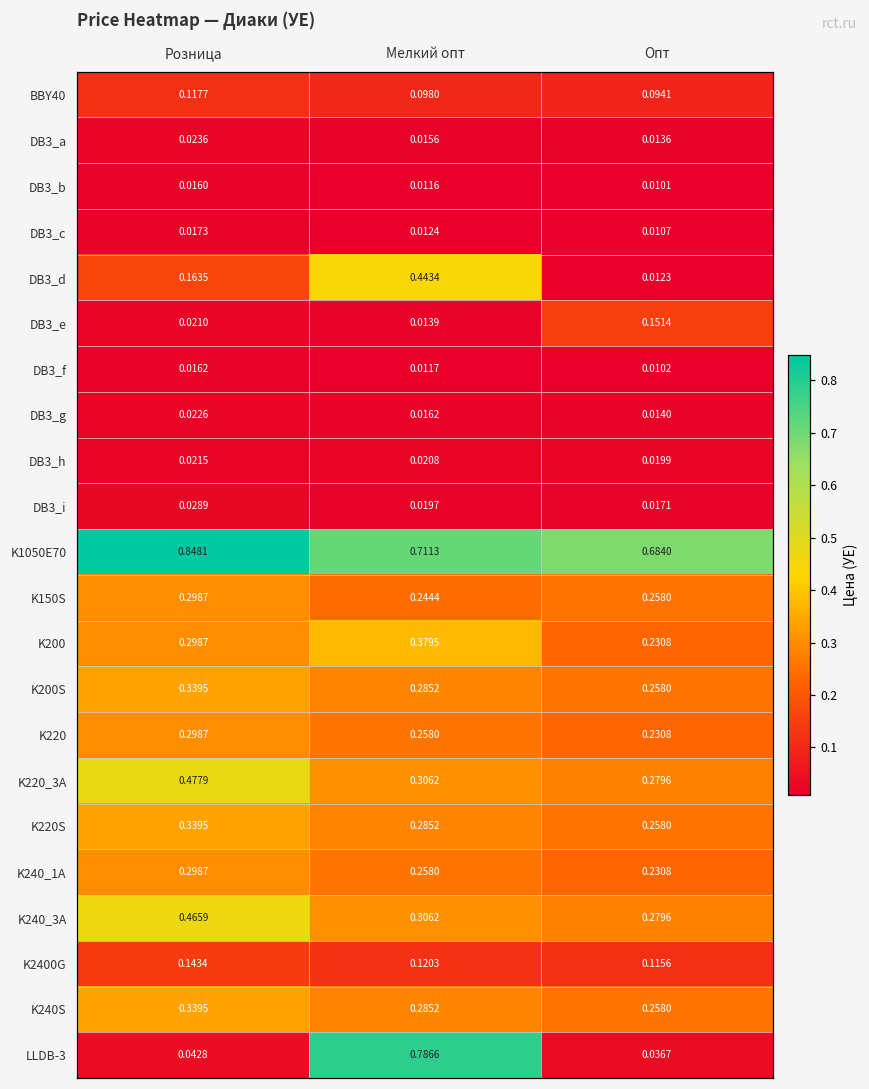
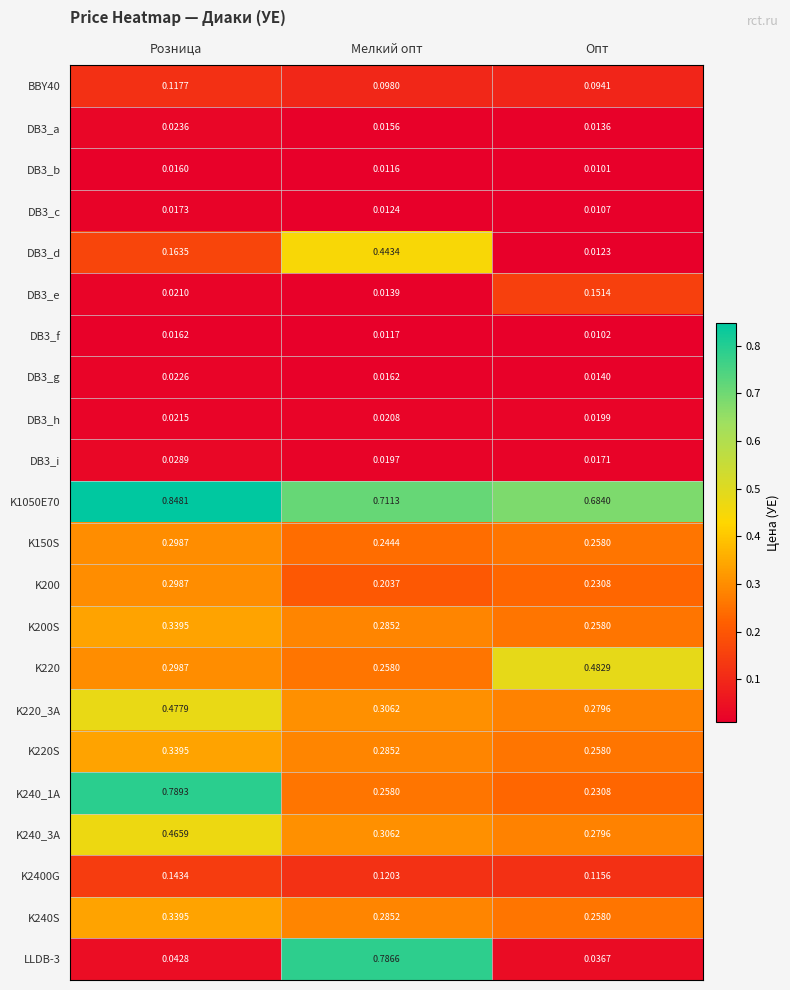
  {
    "BBY40": {
      "Розница": 0.1177,
      "Мелкий опт": 0.0980,
      "Опт": 0.0941
    },
    "DB3_a": {
      "Розница": 0.0236,
      "Мелкий опт": 0.0156,
      "Опт": 0.0136
    },
    "DB3_b": {
      "Розница": 0.0160,
      "Мелкий опт": 0.0116,
      "Опт": 0.0101
    },
    "DB3_c": {
      "Розница": 0.0173,
      "Мелкий опт": 0.0124,
      "Опт": 0.0107
    },
    "DB3_d": {
      "Розница": 0.1635,
      "Мелкий опт": 0.4434,
      "Опт": 0.0123
    },
    "DB3_e": {
      "Розница": 0.0210,
      "Мелкий опт": 0.0139,
      "Опт": 0.1514
    },
    "DB3_f": {
      "Розница": 0.0162,
      "Мелкий опт": 0.0117,
      "Опт": 0.0102
    },
    "DB3_g": {
      "Розница": 0.0226,
      "Мелкий опт": 0.0162,
      "Опт": 0.0140
    },
    "DB3_h": {
      "Розница": 0.0215,
      "Мелкий опт": 0.0208,
      "Опт": 0.0199
    },
    "DB3_i": {
      "Розница": 0.0289,
      "Мелкий опт": 0.0197,
      "Опт": 0.0171
    },
    "K1050E70": {
      "Розница": 0.8481,
      "Мелкий опт": 0.7113,
      "Опт": 0.6840
    },
    "K150S": {
      "Розница": 0.2987,
      "Мелкий опт": 0.2444,
      "Опт": 0.2580
    },
    "K200": {
      "Розница": 0.2987,
-     "Мелкий опт": 0.3795,
+     "Мелкий опт": 0.2037,
      "Опт": 0.2308
    },
    "K200S": {
      "Розница": 0.3395,
      "Мелкий опт": 0.2852,
      "Опт": 0.2580
    },
    "K220": {
      "Розница": 0.2987,
      "Мелкий опт": 0.2580,
-     "Опт": 0.2308
+     "Опт": 0.4829
    },
    "K220_3A": {
      "Розница": 0.4779,
      "Мелкий опт": 0.3062,
      "Опт": 0.2796
    },
    "K220S": {
      "Розница": 0.3395,
      "Мелкий опт": 0.2852,
      "Опт": 0.2580
    },
    "K240_1A": {
-     "Розница": 0.2987,
+     "Розница": 0.7893,
      "Мелкий опт": 0.2580,
      "Опт": 0.2308
    },
    "K240_3A": {
      "Розница": 0.4659,
      "Мелкий опт": 0.3062,
      "Опт": 0.2796
    },
    "K2400G": {
      "Розница": 0.1434,
      "Мелкий опт": 0.1203,
      "Опт": 0.1156
    },
    "K240S": {
      "Розница": 0.3395,
      "Мелкий опт": 0.2852,
      "Опт": 0.2580
    },
    "LLDB-3": {
      "Розница": 0.0428,
      "Мелкий опт": 0.7866,
      "Опт": 0.0367
    }
  }
